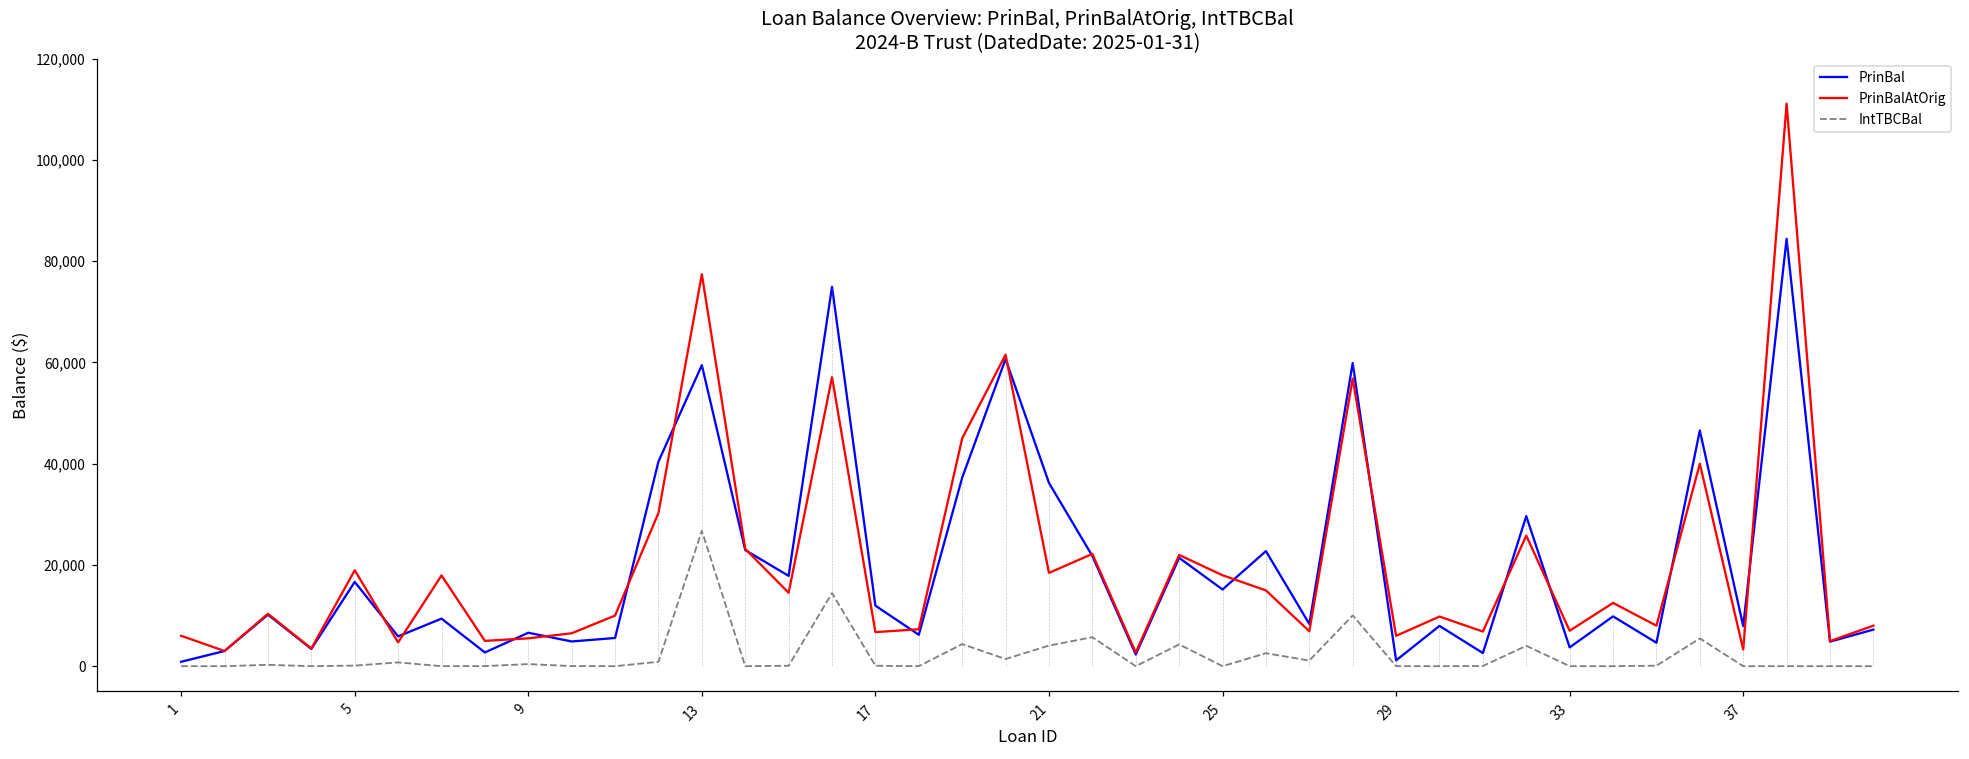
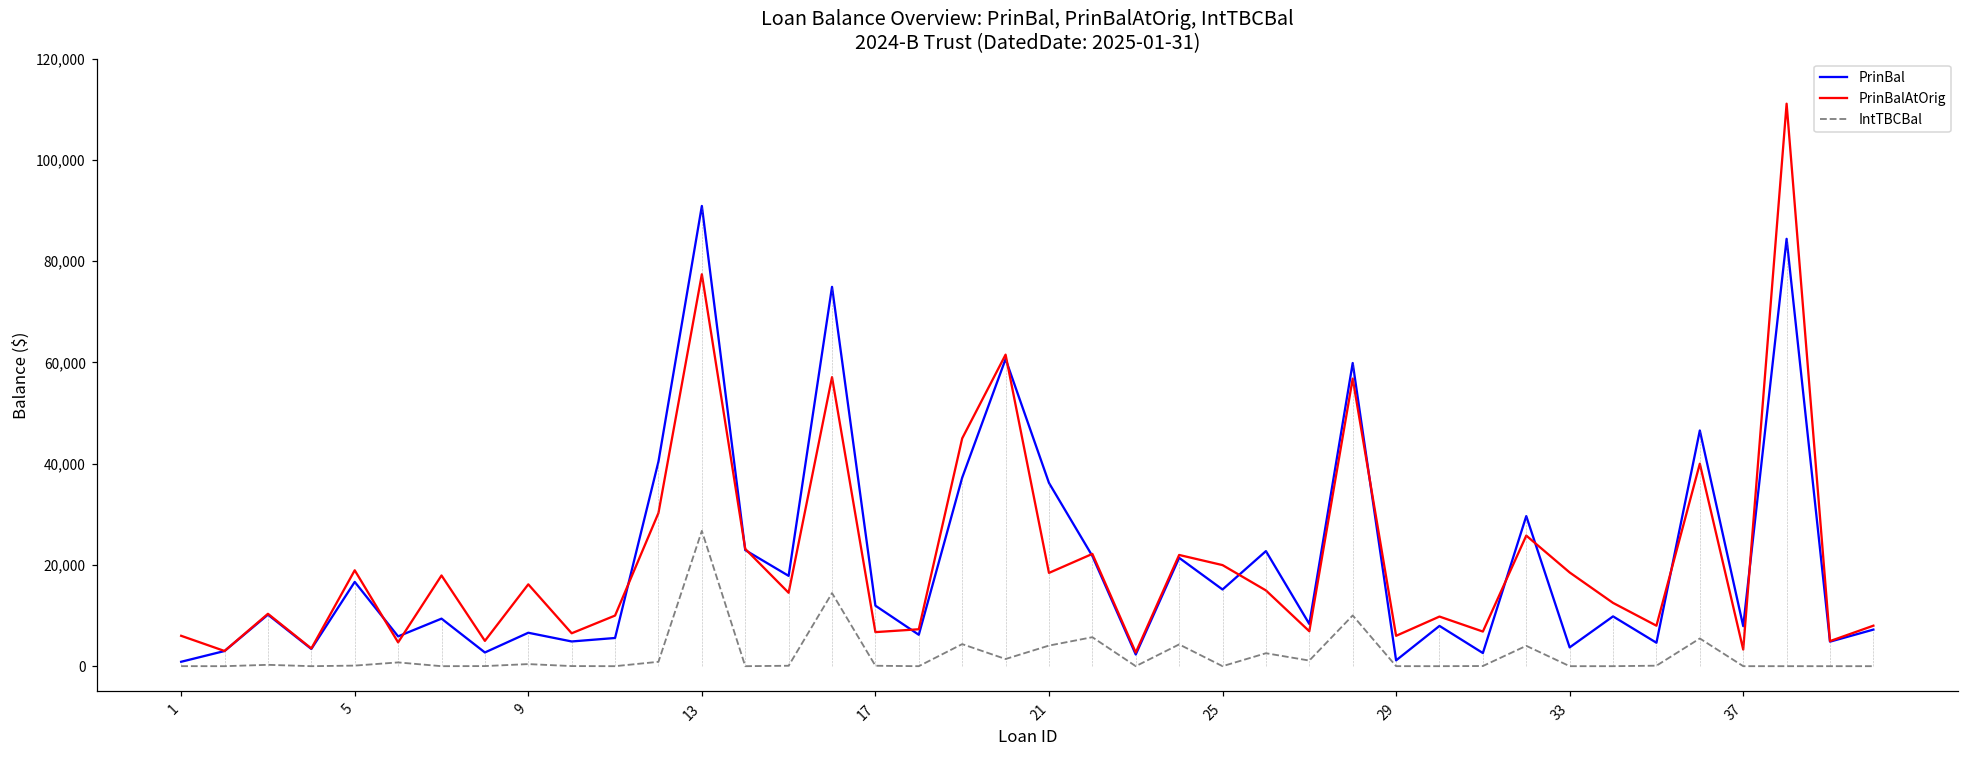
  {
    "PrinBal": {
-     "13": "59,000"
+     "13": "91,000"
    },
    "PrinBalAtOrig": {
      "1": "6,000",
      "5": "19,000",
-     "9": "6,000",
+     "9": "16,000",
      "13": "77,000",
      "17": "7,000",
      "21": "18,000",
-     "25": "18,000",
+     "25": "20,000",
      "29": "6,000",
-     "33": "7,000",
+     "33": "19,000",
      "37": "3,000"
    }
  }
